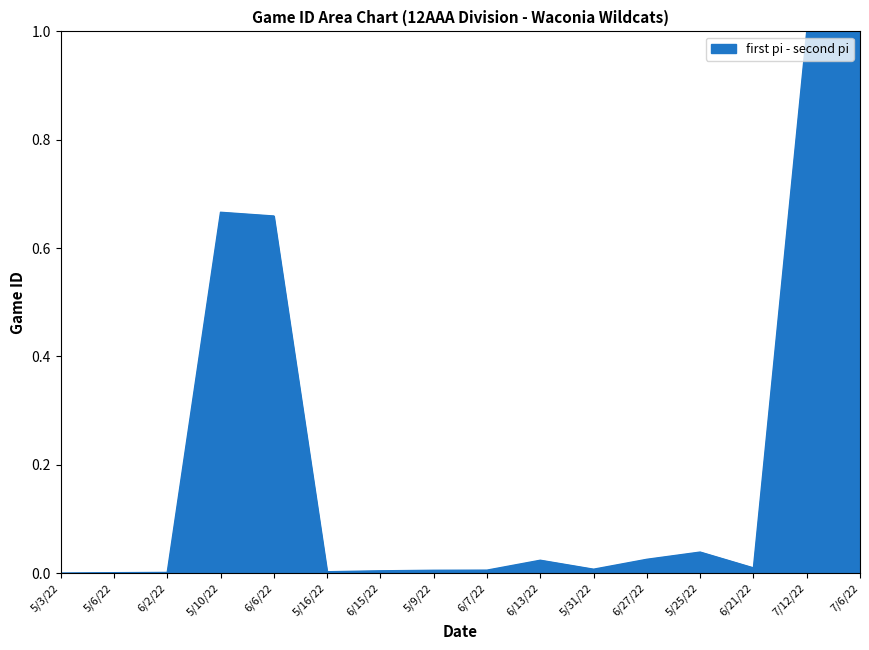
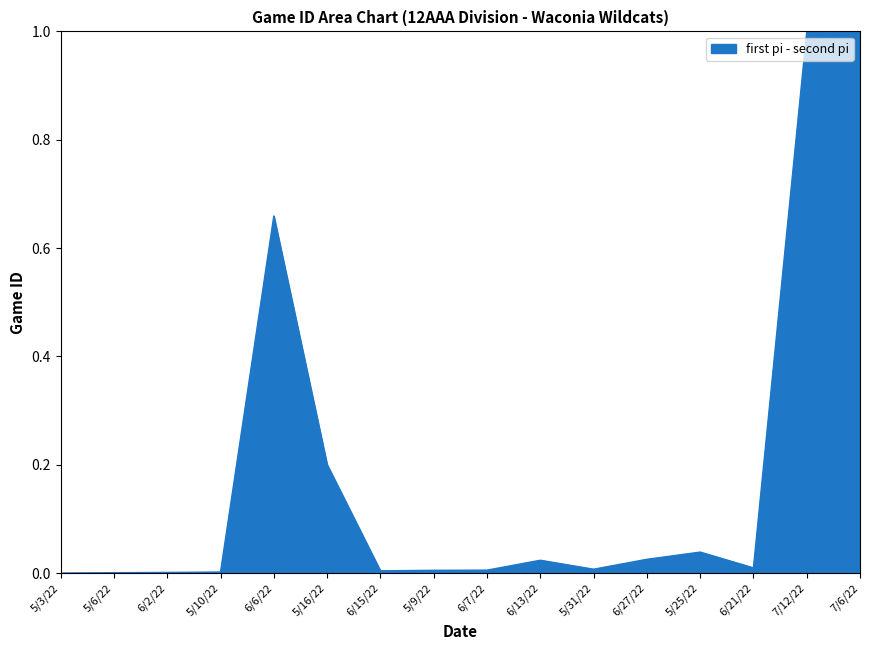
  {
    "5/3/22": 0.00,
    "5/6/22": 0.00,
    "6/2/22": 0.00,
-   "5/10/22": 0.67,
+   "5/10/22": 0.00,
    "6/6/22": 0.66,
-   "5/16/22": 0.00,
+   "5/16/22": 0.20,
    "6/15/22": 0.00,
    "5/9/22": 0.01,
    "6/7/22": 0.01,
    "6/13/22": 0.02,
    "5/31/22": 0.01,
    "6/27/22": 0.03,
    "5/25/22": 0.04,
    "6/21/22": 0.01,
    "7/12/22": 1.00,
    "7/6/22": 1.00
  }
